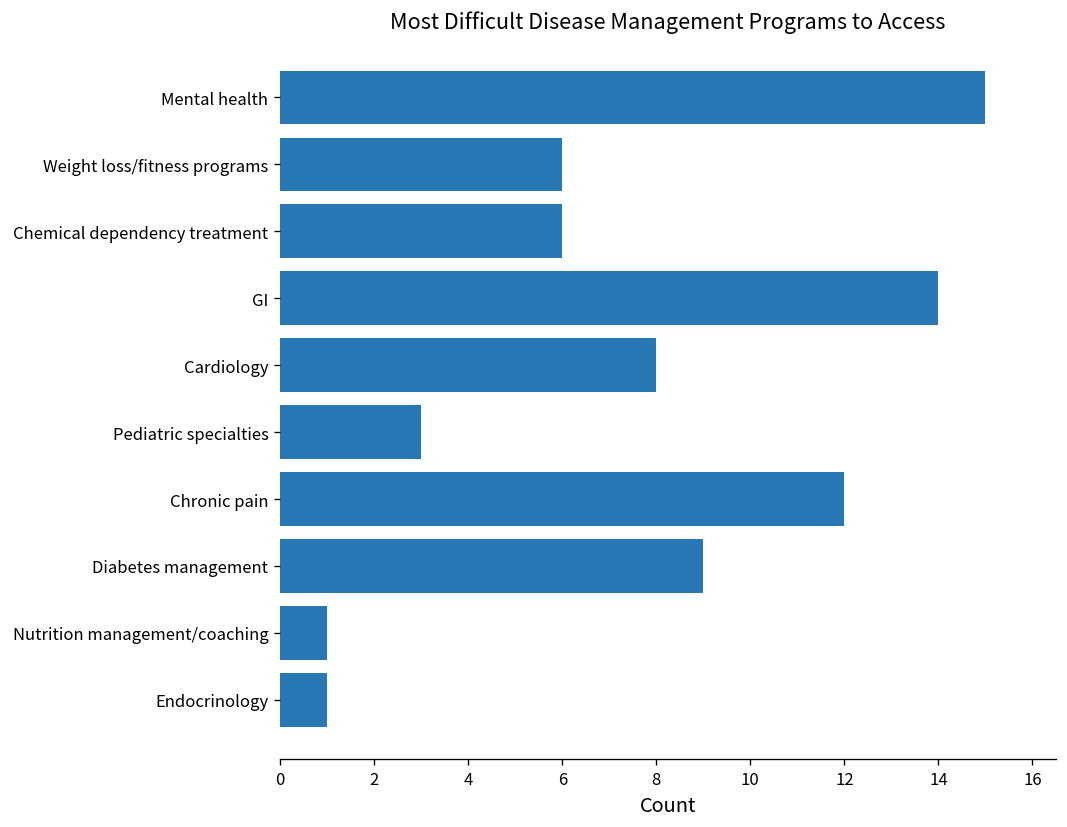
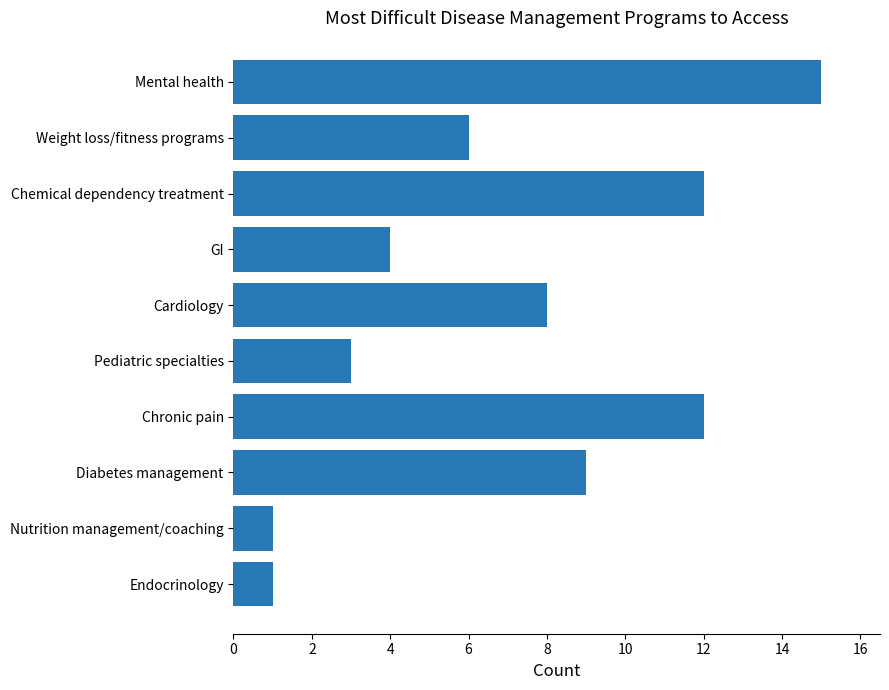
  {
    "Mental health": 15,
    "Weight loss/fitness programs": 6,
-   "Chemical dependency treatment": 6,
-   "GI": 14,
+   "Chemical dependency treatment": 12,
+   "GI": 4,
    "Cardiology": 8,
    "Pediatric specialties": 3,
    "Chronic pain": 12,
    "Diabetes management": 9,
    "Nutrition management/coaching": 1,
    "Endocrinology": 1
  }
